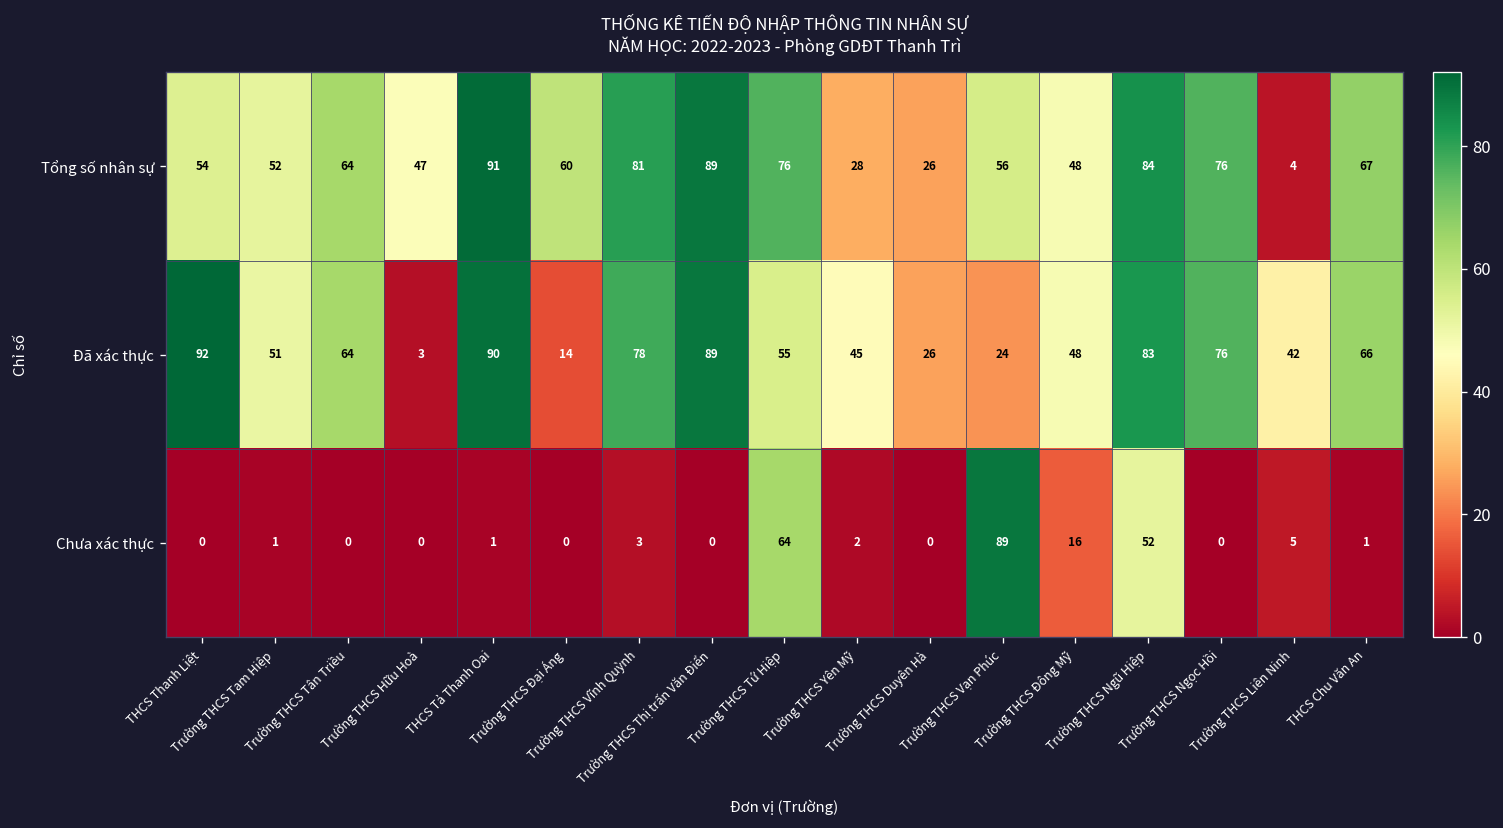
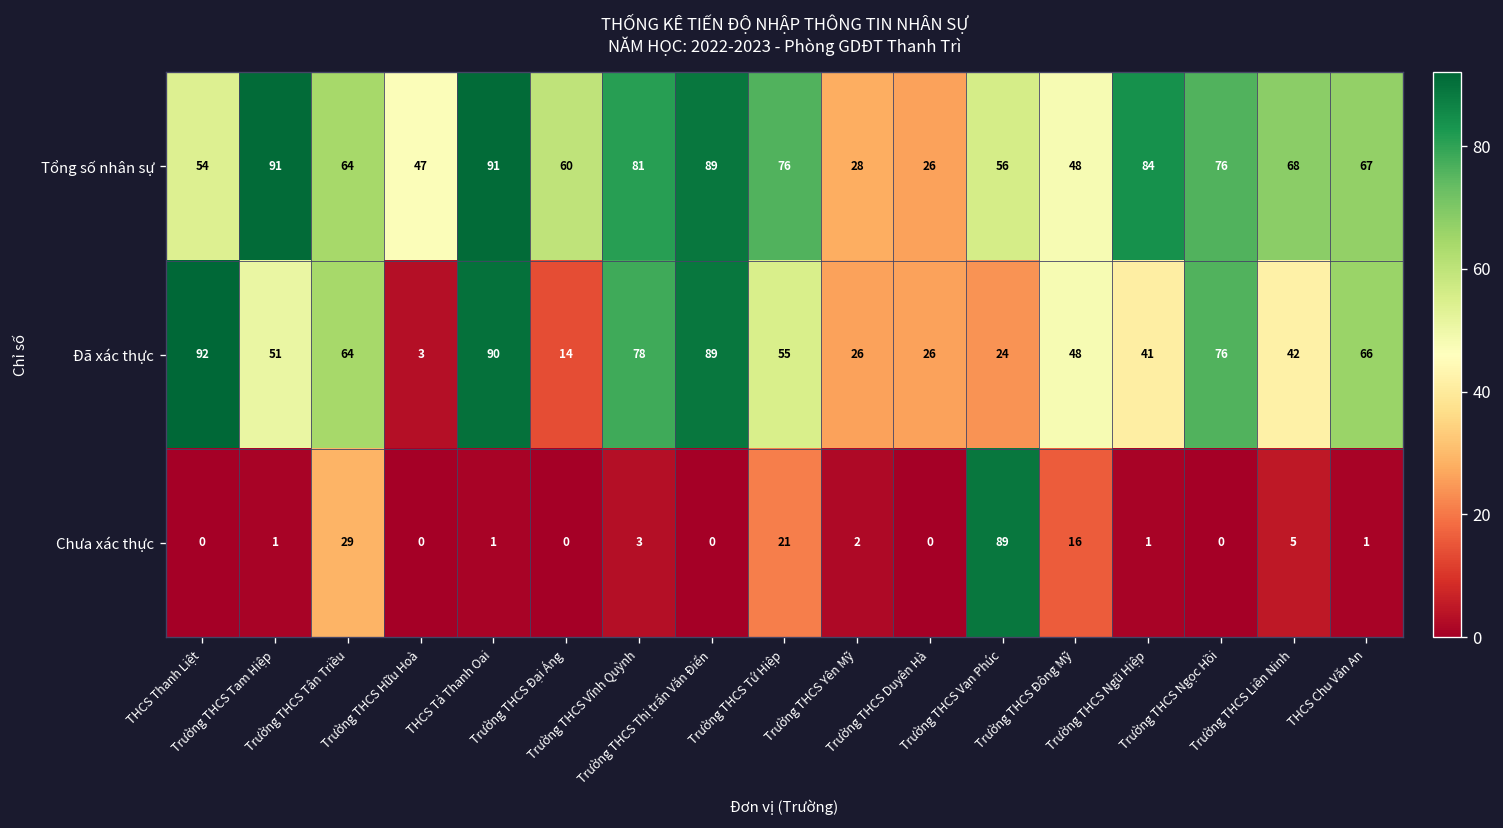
  {
    "Tổng số nhân sự": {
      "THCS Thanh Liệt": 54,
-     "Trường THCS Tam Hiệp": 52,
+     "Trường THCS Tam Hiệp": 91,
      "Trường THCS Tân Triều": 64,
      "Trường THCS Hữu Hoà": 47,
      "THCS Tả Thanh Oai": 91,
      "Trường THCS Đại Áng": 60,
      "Trường THCS Vĩnh Quỳnh": 81,
      "Trường THCS Thị trấn Văn Điển": 89,
      "Trường THCS Tứ Hiệp": 76,
      "Trường THCS Yên Mỹ": 28,
      "Trường THCS Duyên Hà": 26,
      "Trường THCS Vạn Phúc": 56,
      "Trường THCS Đông Mỹ": 48,
      "Trường THCS Ngũ Hiệp": 84,
      "Trường THCS Ngọc Hồi": 76,
-     "Trường THCS Liên Ninh": 4,
+     "Trường THCS Liên Ninh": 68,
      "THCS Chu Văn An": 67
    },
    "Đã xác thực": {
      "THCS Thanh Liệt": 92,
      "Trường THCS Tam Hiệp": 51,
      "Trường THCS Tân Triều": 64,
      "Trường THCS Hữu Hoà": 3,
      "THCS Tả Thanh Oai": 90,
      "Trường THCS Đại Áng": 14,
      "Trường THCS Vĩnh Quỳnh": 78,
      "Trường THCS Thị trấn Văn Điển": 89,
      "Trường THCS Tứ Hiệp": 55,
-     "Trường THCS Yên Mỹ": 45,
+     "Trường THCS Yên Mỹ": 26,
      "Trường THCS Duyên Hà": 26,
      "Trường THCS Vạn Phúc": 24,
      "Trường THCS Đông Mỹ": 48,
-     "Trường THCS Ngũ Hiệp": 83,
+     "Trường THCS Ngũ Hiệp": 41,
      "Trường THCS Ngọc Hồi": 76,
      "Trường THCS Liên Ninh": 42,
      "THCS Chu Văn An": 66
    },
    "Chưa xác thực": {
      "THCS Thanh Liệt": 0,
      "Trường THCS Tam Hiệp": 1,
-     "Trường THCS Tân Triều": 0,
+     "Trường THCS Tân Triều": 29,
      "Trường THCS Hữu Hoà": 0,
      "THCS Tả Thanh Oai": 1,
      "Trường THCS Đại Áng": 0,
      "Trường THCS Vĩnh Quỳnh": 3,
      "Trường THCS Thị trấn Văn Điển": 0,
-     "Trường THCS Tứ Hiệp": 64,
+     "Trường THCS Tứ Hiệp": 21,
      "Trường THCS Yên Mỹ": 2,
      "Trường THCS Duyên Hà": 0,
      "Trường THCS Vạn Phúc": 89,
      "Trường THCS Đông Mỹ": 16,
-     "Trường THCS Ngũ Hiệp": 52,
+     "Trường THCS Ngũ Hiệp": 1,
      "Trường THCS Ngọc Hồi": 0,
      "Trường THCS Liên Ninh": 5,
      "THCS Chu Văn An": 1
    }
  }
